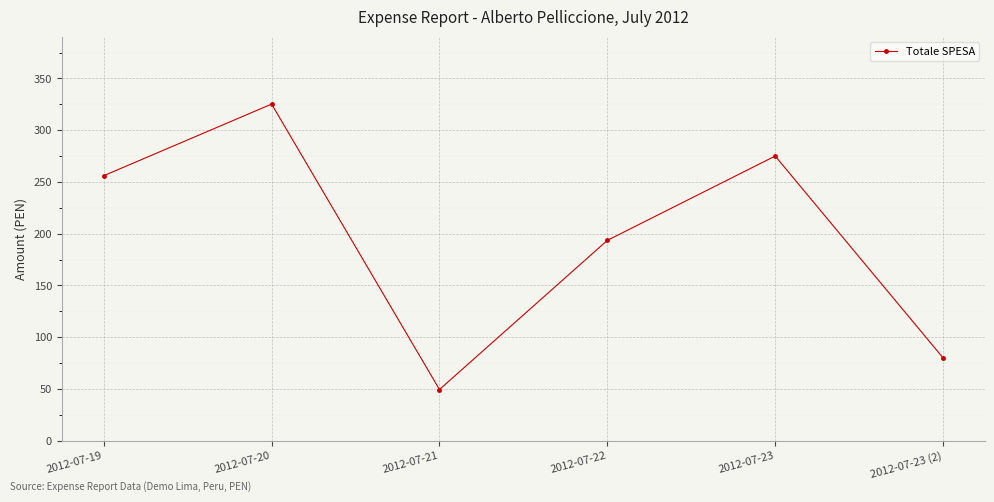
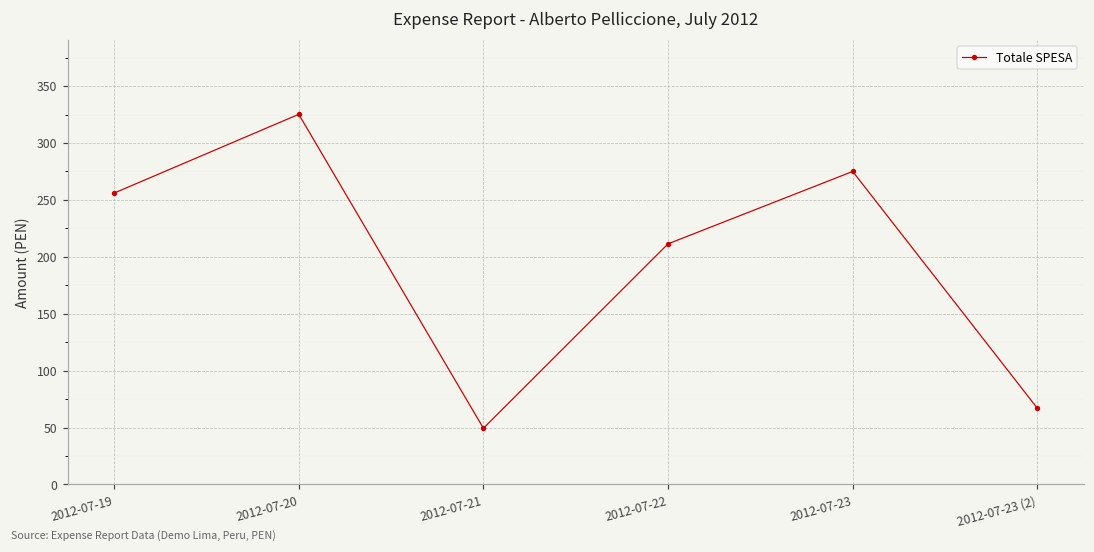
  {
    "2012-07-19": 256,
    "2012-07-20": 325,
    "2012-07-21": 49,
-   "2012-07-22": 194,
+   "2012-07-22": 211,
    "2012-07-23": 275,
-   "2012-07-23 (2)": 80
+   "2012-07-23 (2)": 67
  }
